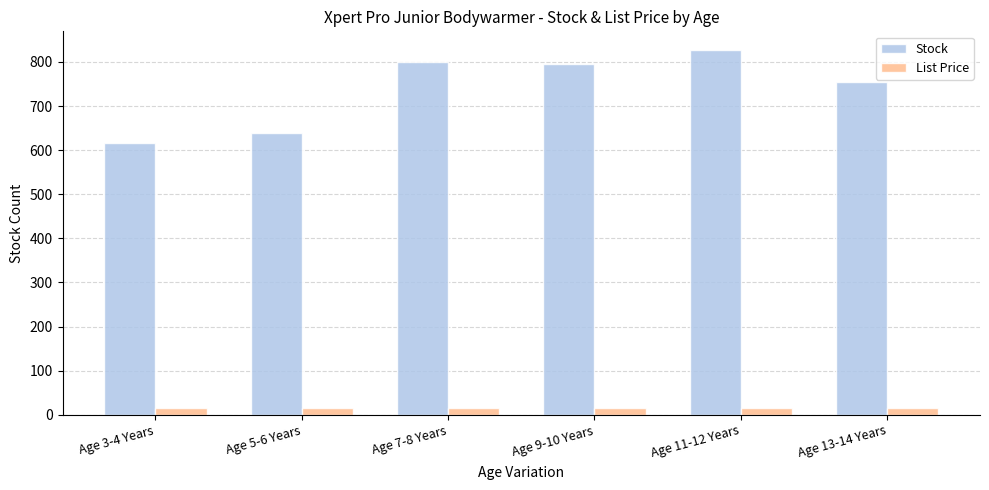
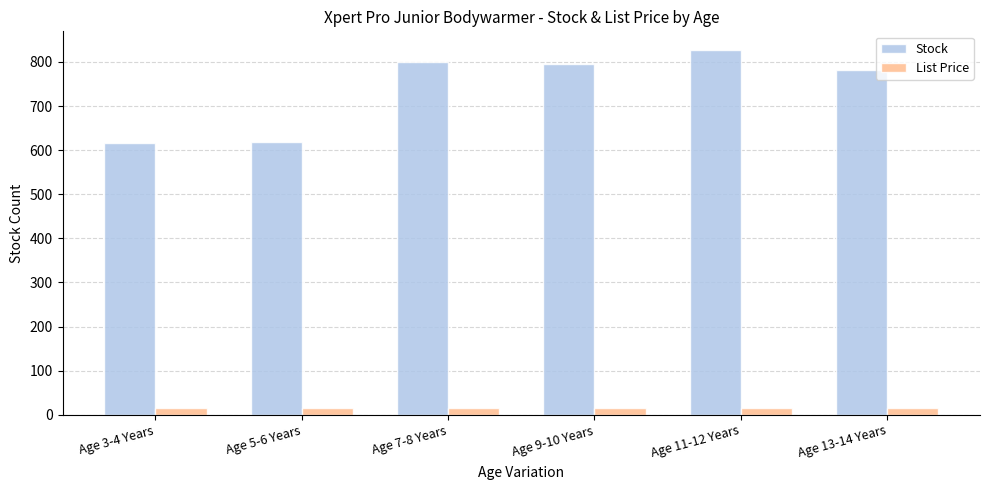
  {
    "Stock": {
      "Age 3-4 Years": 620,
-     "Age 5-6 Years": 640,
+     "Age 5-6 Years": 620,
      "Age 7-8 Years": 800,
      "Age 9-10 Years": 800,
      "Age 11-12 Years": 830,
-     "Age 13-14 Years": 750
+     "Age 13-14 Years": 780
    },
    "List Price": {
      "Age 3-4 Years": 20,
      "Age 5-6 Years": 20,
      "Age 7-8 Years": 20,
      "Age 9-10 Years": 20,
      "Age 11-12 Years": 20,
      "Age 13-14 Years": 20
    }
  }
